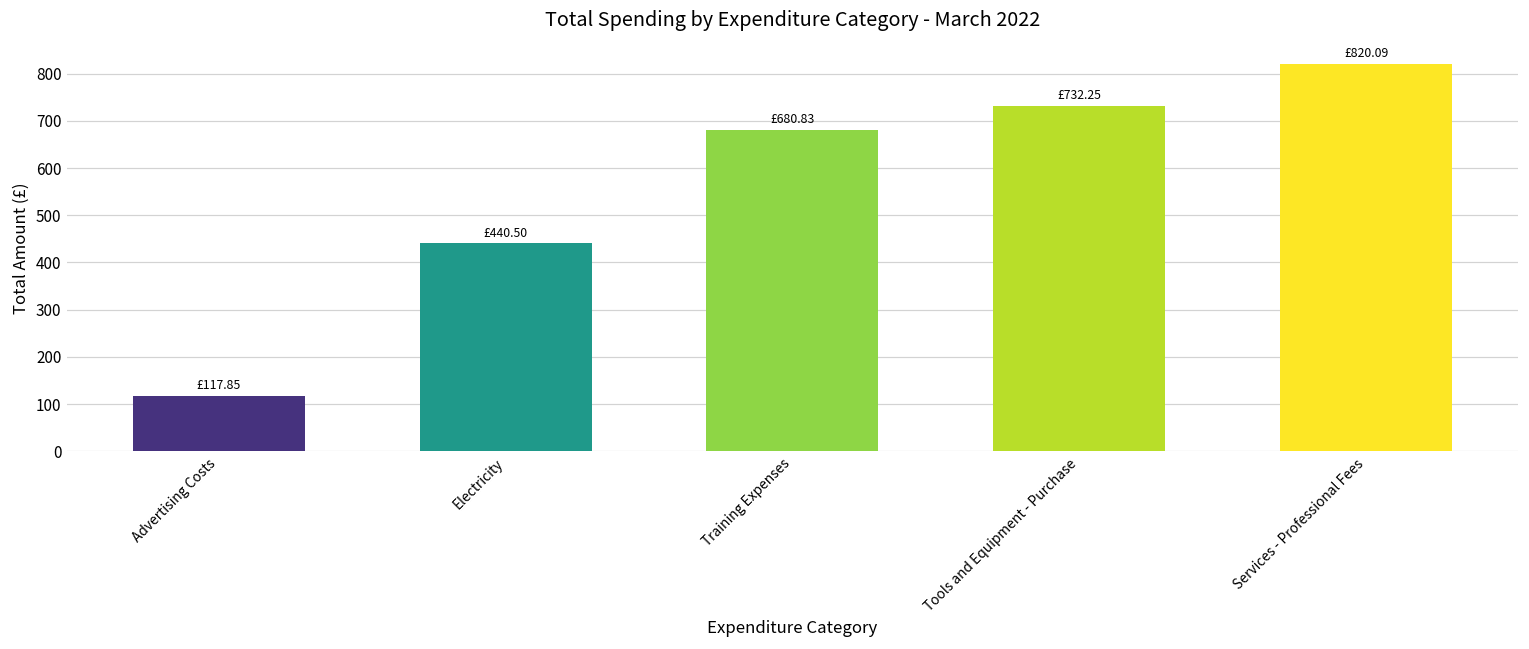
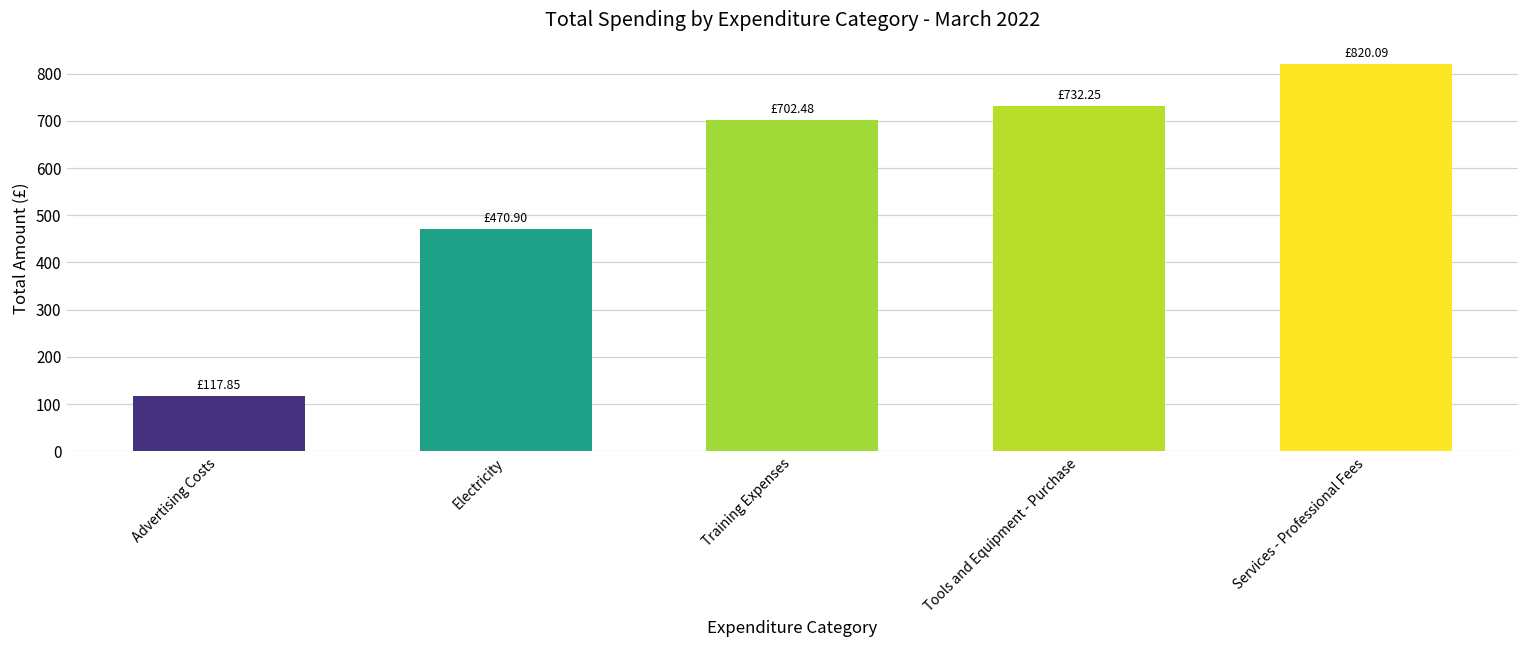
  {
    "Advertising Costs": "£117.85",
-   "Electricity": "£440.50",
-   "Training Expenses": "£680.83",
+   "Electricity": "£470.90",
+   "Training Expenses": "£702.48",
    "Tools and Equipment - Purchase": "£732.25",
    "Services - Professional Fees": "£820.09"
  }
